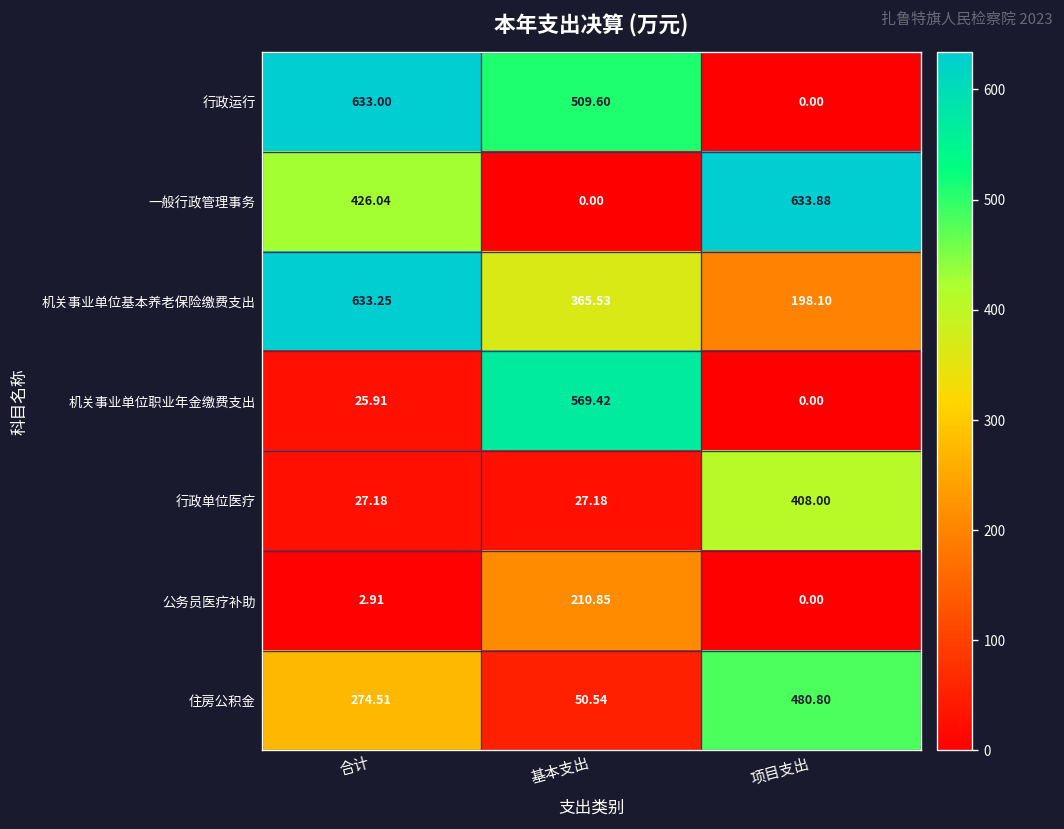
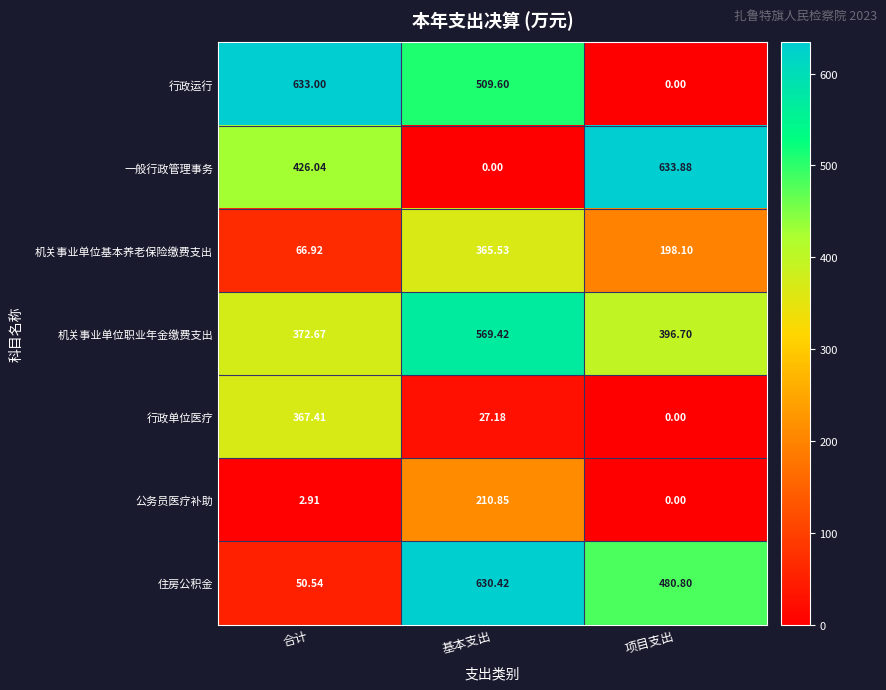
  {
    "行政运行": {
      "合计": 633.00,
      "基本支出": 509.60,
      "项目支出": 0.00
    },
    "一般行政管理事务": {
      "合计": 426.04,
      "基本支出": 0.00,
      "项目支出": 633.88
    },
    "机关事业单位基本养老保险缴费支出": {
-     "合计": 633.25,
+     "合计": 66.92,
      "基本支出": 365.53,
      "项目支出": 198.10
    },
    "机关事业单位职业年金缴费支出": {
-     "合计": 25.91,
+     "合计": 372.67,
      "基本支出": 569.42,
-     "项目支出": 0.00
+     "项目支出": 396.70
    },
    "行政单位医疗": {
-     "合计": 27.18,
+     "合计": 367.41,
      "基本支出": 27.18,
-     "项目支出": 408.00
+     "项目支出": 0.00
    },
    "公务员医疗补助": {
      "合计": 2.91,
      "基本支出": 210.85,
      "项目支出": 0.00
    },
    "住房公积金": {
-     "合计": 274.51,
-     "基本支出": 50.54,
+     "合计": 50.54,
+     "基本支出": 630.42,
      "项目支出": 480.80
    }
  }
